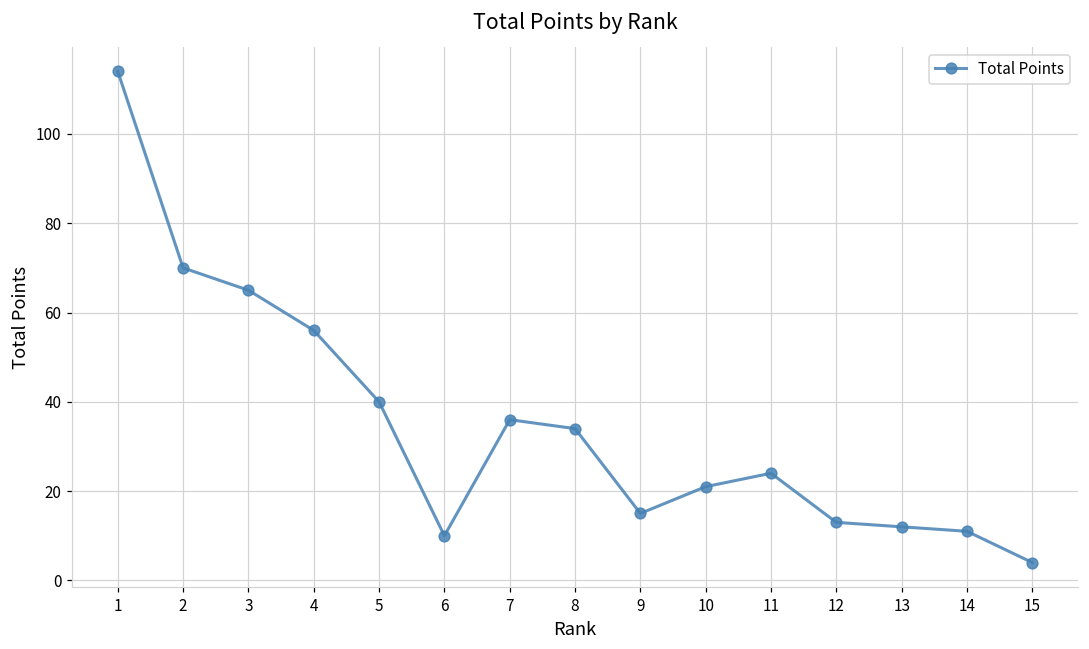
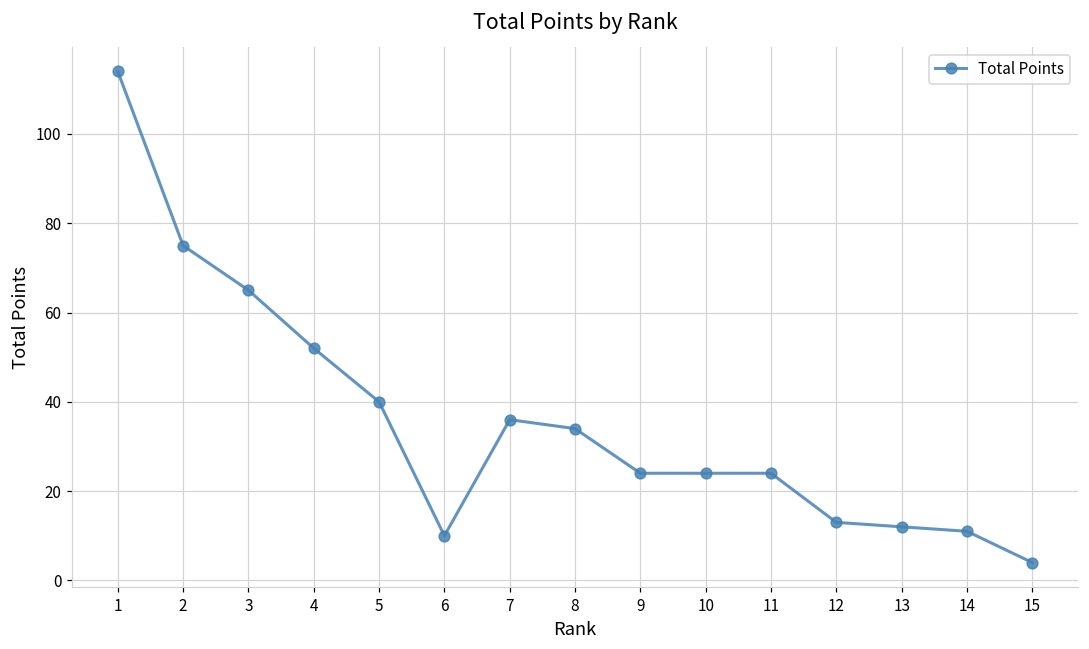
  {
    "1": 114,
-   "2": 70,
+   "2": 75,
    "3": 65,
-   "4": 56,
+   "4": 52,
    "5": 40,
    "6": 10,
    "7": 36,
    "8": 34,
-   "9": 15,
-   "10": 21,
+   "9": 24,
+   "10": 24,
    "11": 24,
    "12": 13,
    "13": 12,
    "14": 11,
    "15": 4
  }
